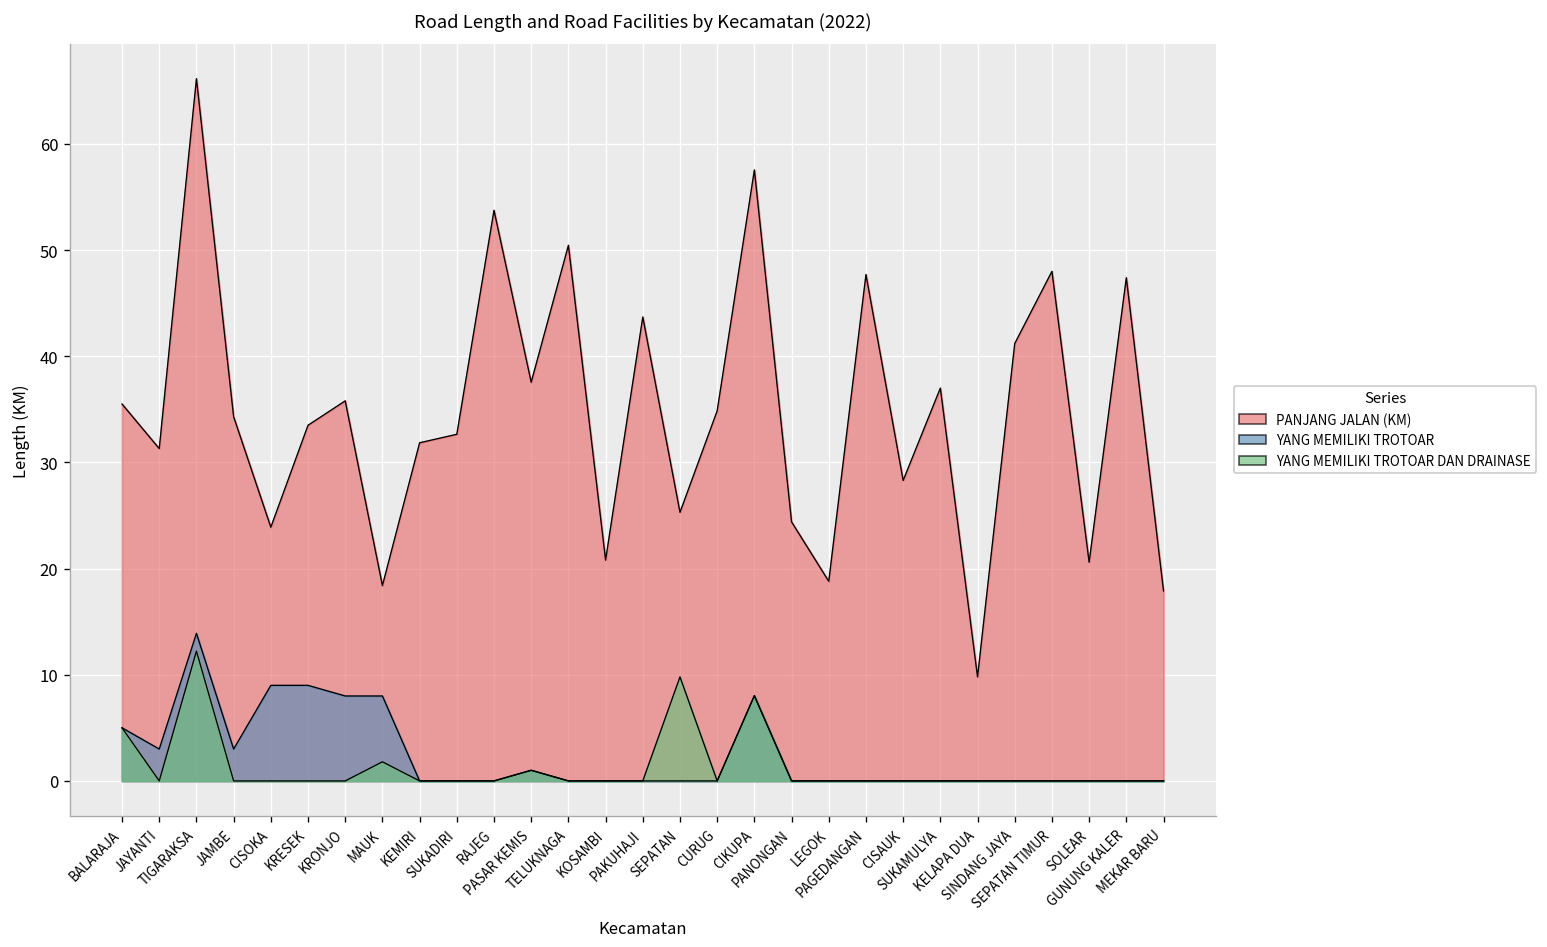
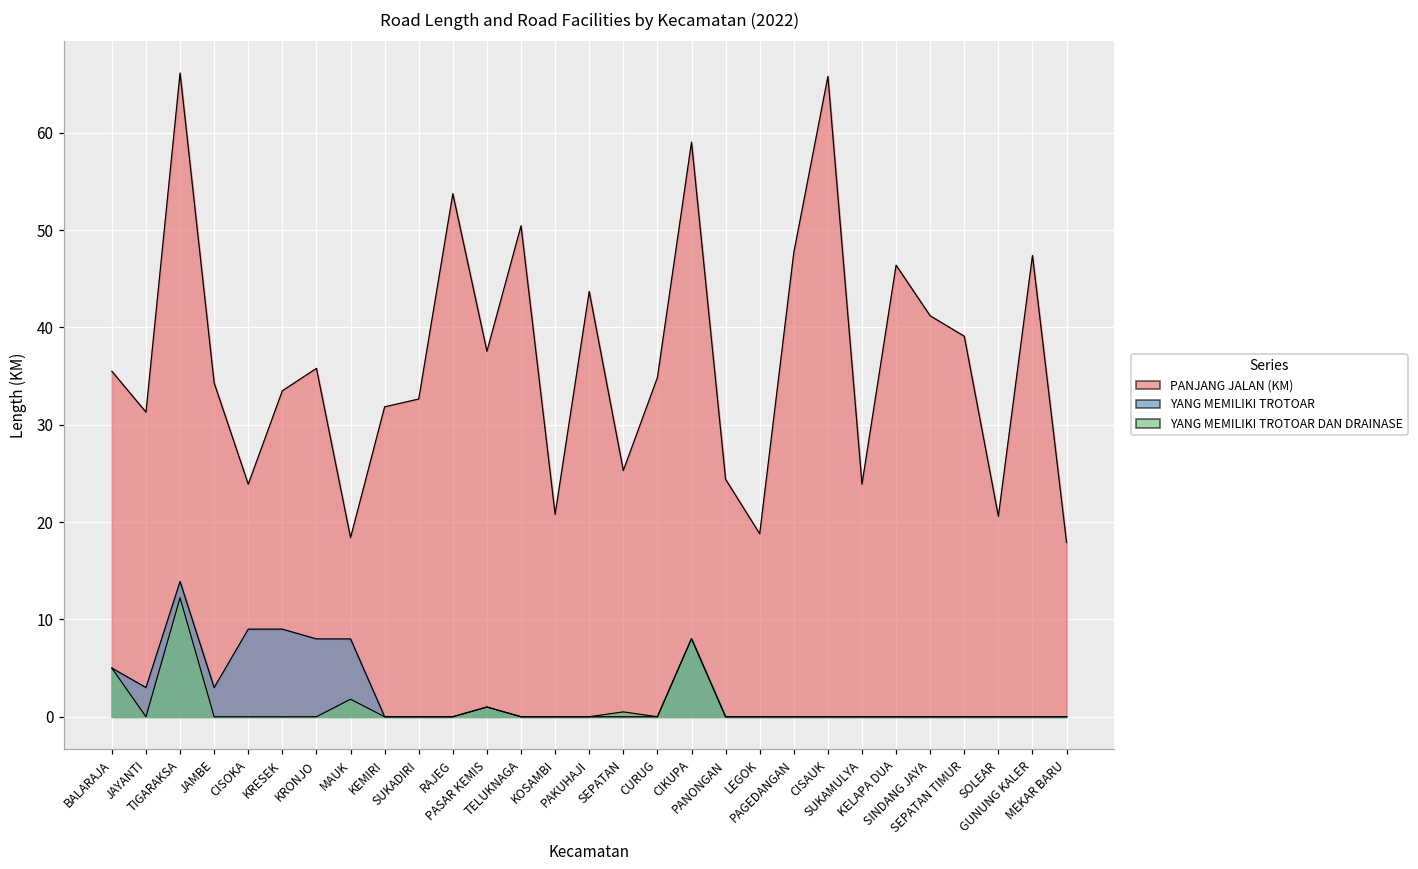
  {
    "PANJANG JALAN (KM)": {
      "BALARAJA": 36,
      "JAYANTI": 31,
      "TIGARAKSA": 66,
      "JAMBE": 34,
      "CISOKA": 24,
      "KRESEK": 34,
      "KRONJO": 36,
      "MAUK": 18,
      "KEMIRI": 32,
      "SUKADIRI": 33,
      "RAJEG": 54,
      "PASAR KEMIS": 38,
      "TELUKNAGA": 50,
      "KOSAMBI": 21,
      "PAKUHAJI": 44,
      "SEPATAN": 25,
      "CURUG": 35,
-     "CIKUPA": 58,
+     "CIKUPA": 59,
      "PANONGAN": 24,
      "LEGOK": 19,
      "PAGEDANGAN": 48,
-     "CISAUK": 28,
-     "SUKAMULYA": 37,
-     "KELAPA DUA": 10,
+     "CISAUK": 66,
+     "SUKAMULYA": 24,
+     "KELAPA DUA": 46,
      "SINDANG JAYA": 41,
-     "SEPATAN TIMUR": 48,
+     "SEPATAN TIMUR": 39,
      "SOLEAR": 21,
      "GUNUNG KALER": 47,
      "MEKAR BARU": 18
    },
    "YANG MEMILIKI TROTOAR": {
      "JAYANTI": 3,
      "TIGARAKSA": 14,
      "JAMBE": 3,
      "CISOKA": 9,
      "KRESEK": 9,
      "KRONJO": 8,
      "MAUK": 8,
      "SEPATAN": 0
    },
    "YANG MEMILIKI TROTOAR DAN DRAINASE": {
      "JAYANTI": 0,
      "TIGARAKSA": 12,
      "JAMBE": 0,
      "CISOKA": 0,
      "KRESEK": 0,
      "KRONJO": 0,
      "MAUK": 2,
-     "SEPATAN": 10
+     "SEPATAN": 1
    }
  }
